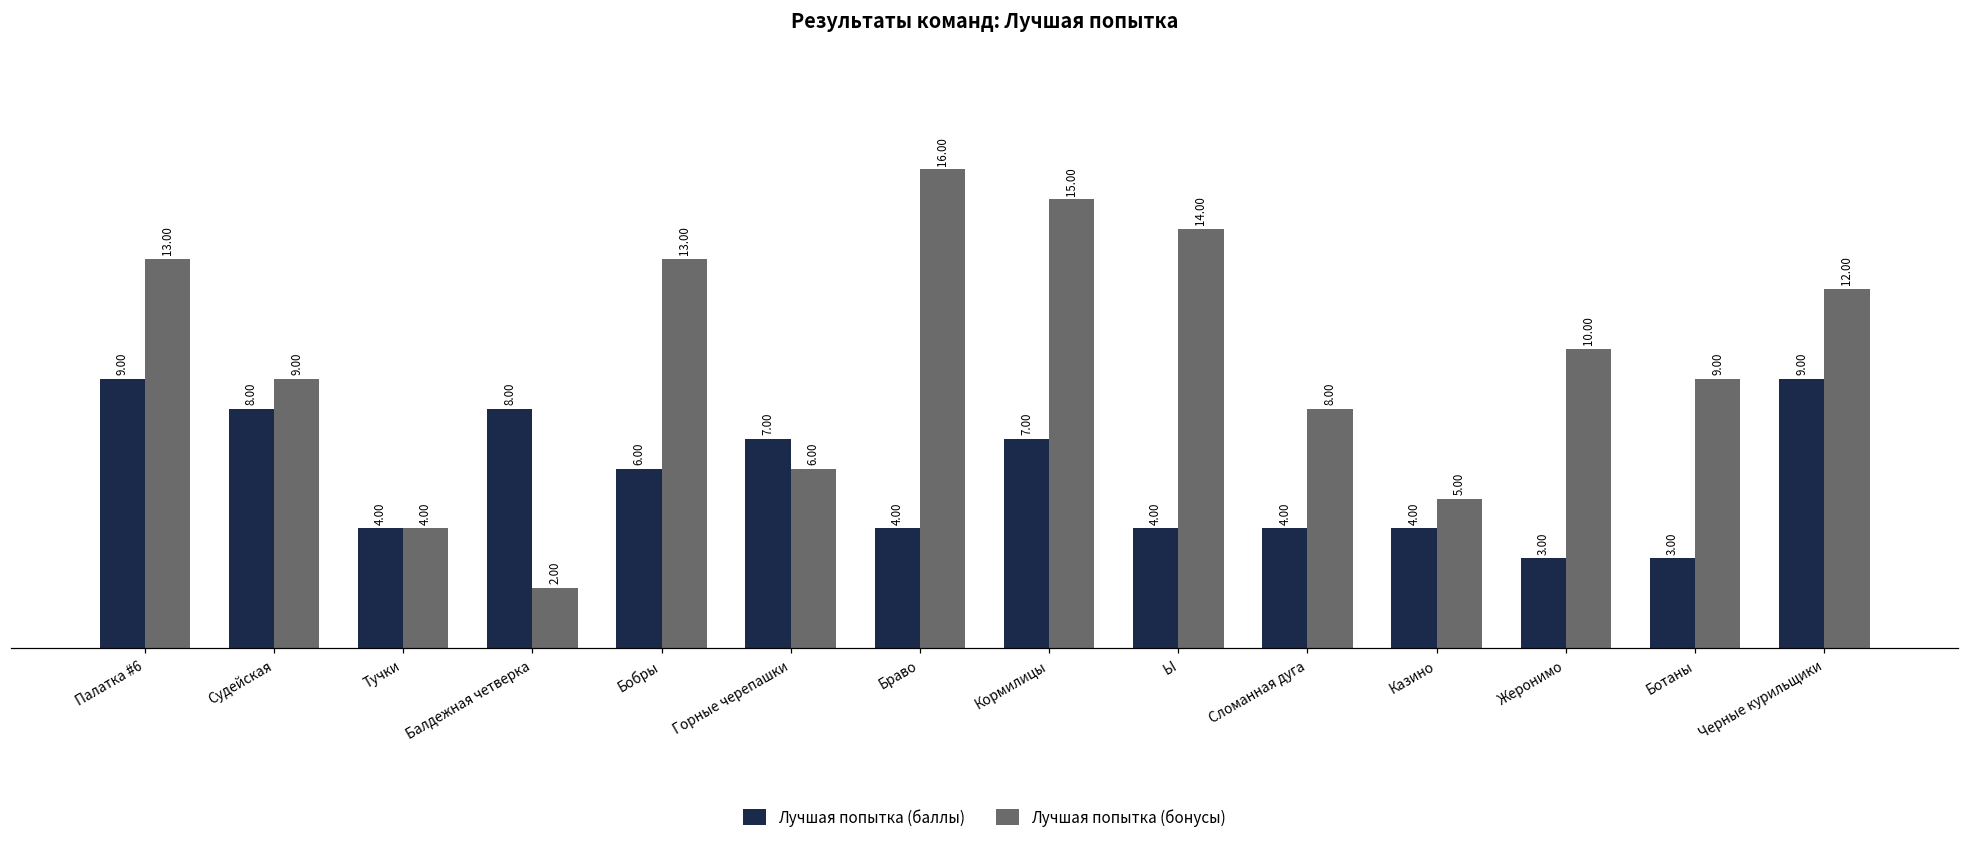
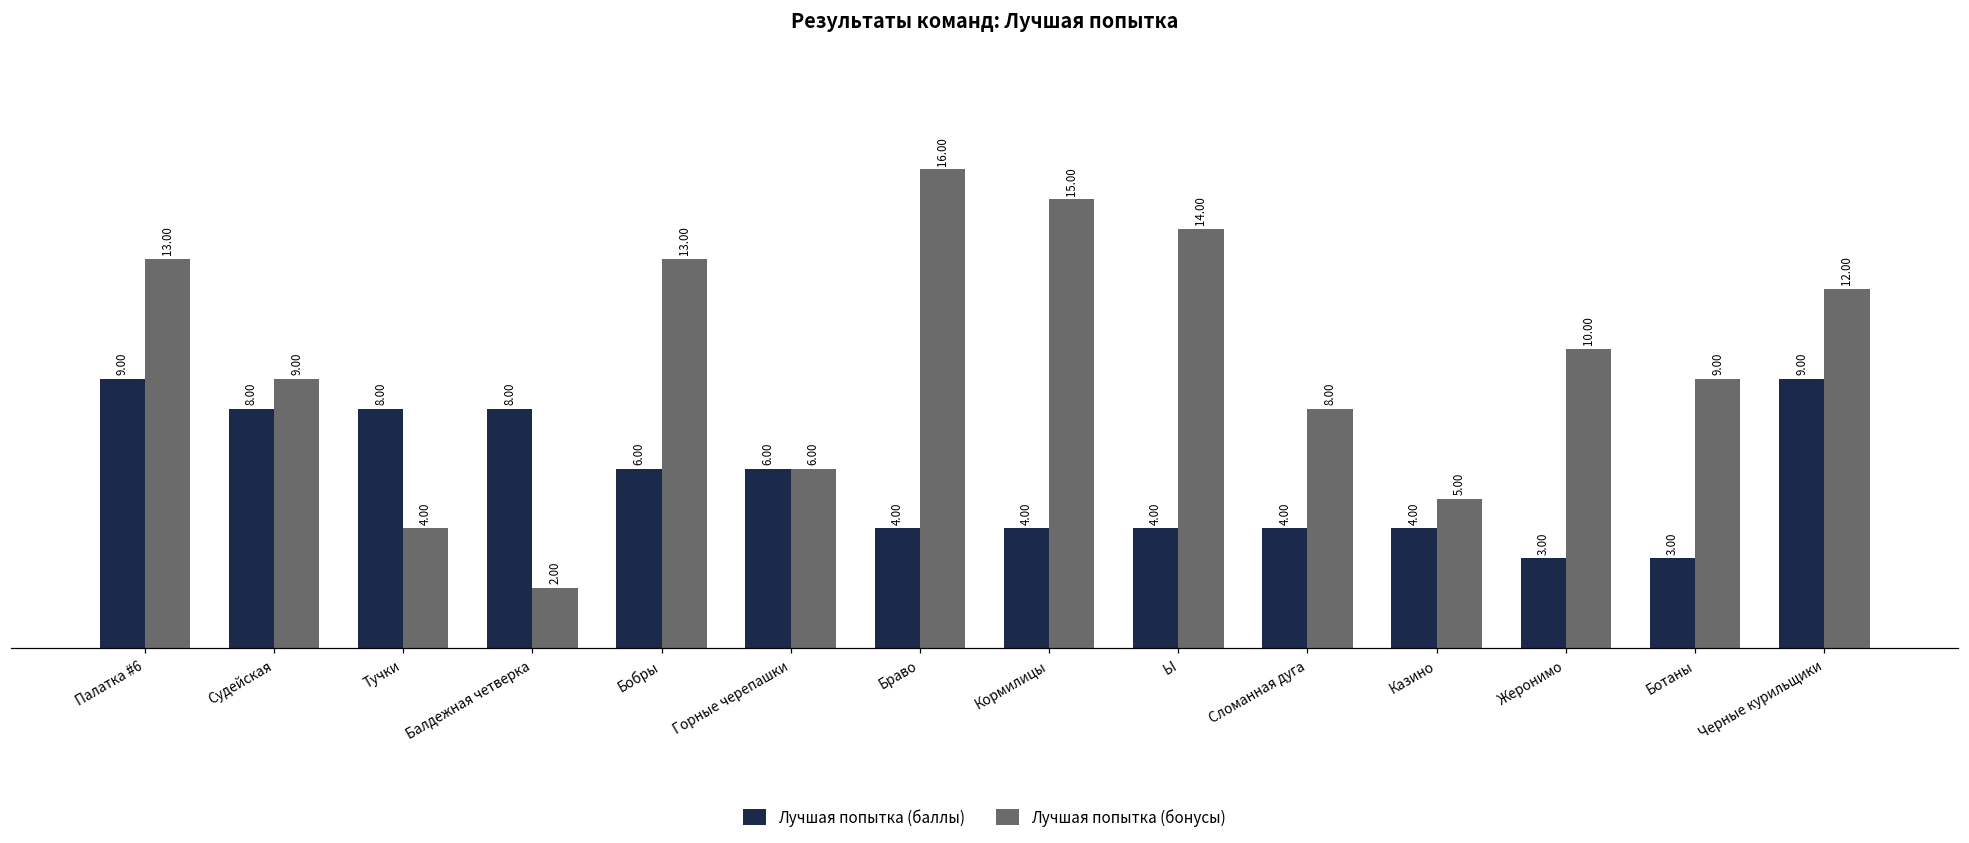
  {
    "Лучшая попытка (баллы)": {
      "Палатка #6": 9.00,
      "Судейская": 8.00,
-     "Тучки": 4.00,
+     "Тучки": 8.00,
      "Балдежная четверка": 8.00,
      "Бобры": 6.00,
-     "Горные черепашки": 7.00,
+     "Горные черепашки": 6.00,
      "Браво": 4.00,
-     "Кормилицы": 7.00,
+     "Кормилицы": 4.00,
      "Ы": 4.00,
      "Сломанная дуга": 4.00,
      "Казино": 4.00,
      "Жеронимо": 3.00,
      "Ботаны": 3.00,
      "Черные курильщики": 9.00
    },
    "Лучшая попытка (бонусы)": {
      "Палатка #6": 13.00,
      "Судейская": 9.00,
      "Тучки": 4.00,
      "Балдежная четверка": 2.00,
      "Бобры": 13.00,
      "Горные черепашки": 6.00,
      "Браво": 16.00,
      "Кормилицы": 15.00,
      "Ы": 14.00,
      "Сломанная дуга": 8.00,
      "Казино": 5.00,
      "Жеронимо": 10.00,
      "Ботаны": 9.00,
      "Черные курильщики": 12.00
    }
  }
